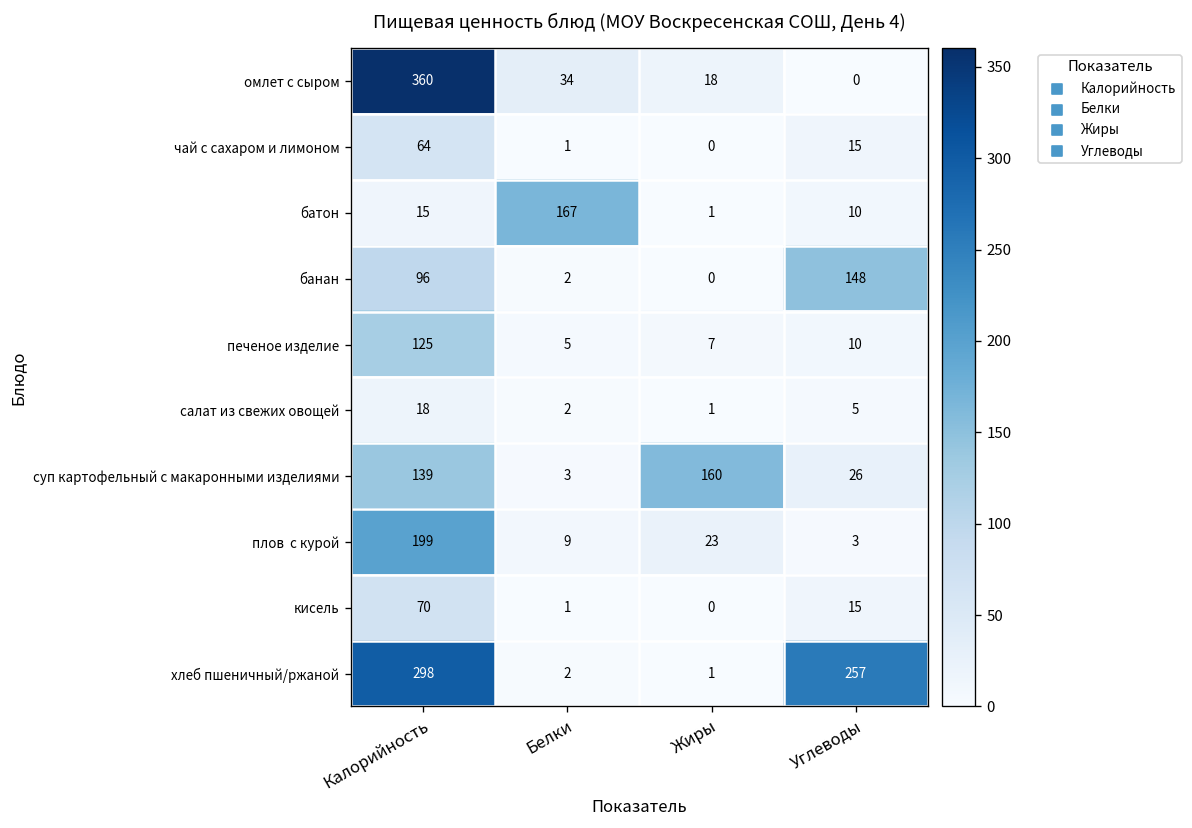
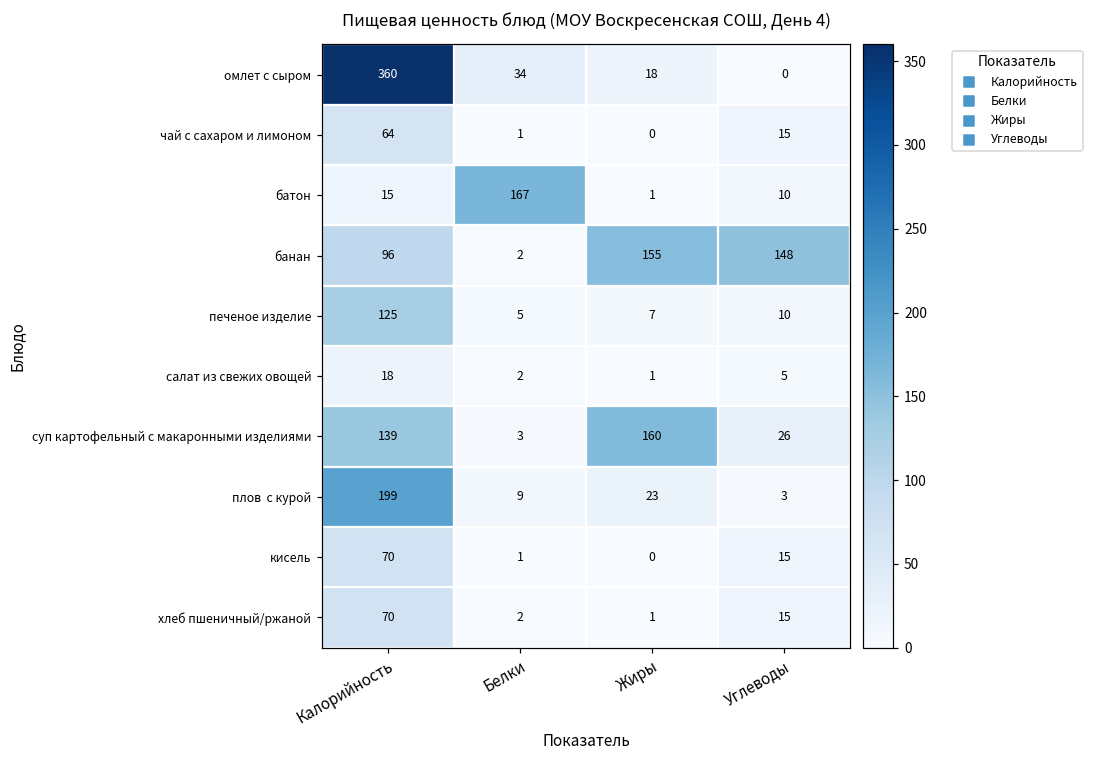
  {
    "омлет с сыром": {
      "Калорийность": 360,
      "Белки": 34,
      "Жиры": 18,
      "Углеводы": 0
    },
    "чай с сахаром и лимоном": {
      "Калорийность": 64,
      "Белки": 1,
      "Жиры": 0,
      "Углеводы": 15
    },
    "батон": {
      "Калорийность": 15,
      "Белки": 167,
      "Жиры": 1,
      "Углеводы": 10
    },
    "банан": {
      "Калорийность": 96,
      "Белки": 2,
-     "Жиры": 0,
+     "Жиры": 155,
      "Углеводы": 148
    },
    "печеное изделие": {
      "Калорийность": 125,
      "Белки": 5,
      "Жиры": 7,
      "Углеводы": 10
    },
    "салат из свежих овощей": {
      "Калорийность": 18,
      "Белки": 2,
      "Жиры": 1,
      "Углеводы": 5
    },
    "суп картофельный с макаронными изделиями": {
      "Калорийность": 139,
      "Белки": 3,
      "Жиры": 160,
      "Углеводы": 26
    },
    "плов с курой": {
      "Калорийность": 199,
      "Белки": 9,
      "Жиры": 23,
      "Углеводы": 3
    },
    "кисель": {
      "Калорийность": 70,
      "Белки": 1,
      "Жиры": 0,
      "Углеводы": 15
    },
    "хлеб пшеничный/ржаной": {
-     "Калорийность": 298,
+     "Калорийность": 70,
      "Белки": 2,
      "Жиры": 1,
-     "Углеводы": 257
+     "Углеводы": 15
    }
  }
